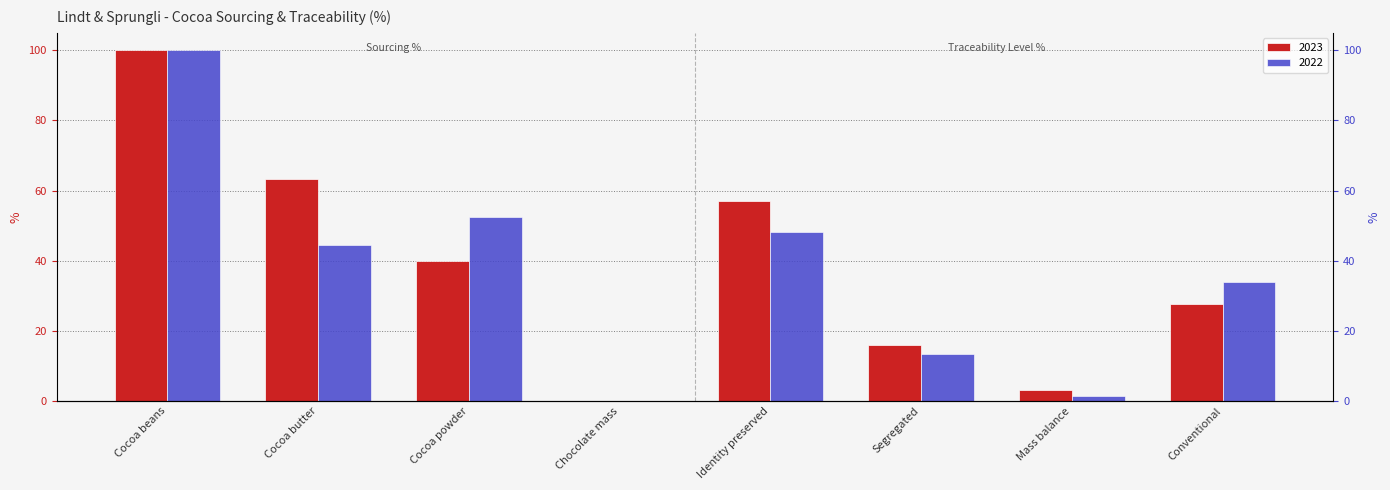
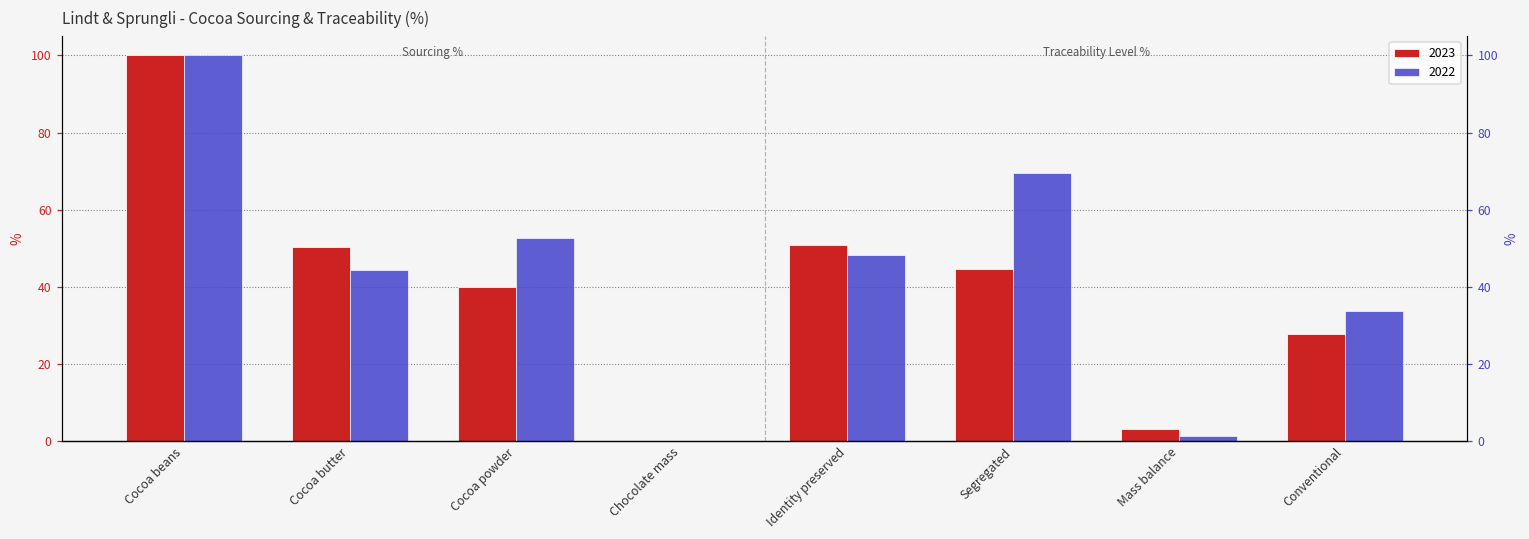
  {
    "2023": {
      "Cocoa beans": 100,
-     "Cocoa butter": 63,
+     "Cocoa butter": 50,
      "Cocoa powder": 40,
      "Chocolate mass": 0,
-     "Identity preserved": 57,
-     "Segregated": 16,
+     "Identity preserved": 51,
+     "Segregated": 45,
      "Mass balance": 3,
      "Conventional": 28
    },
    "2022": {
      "Cocoa beans": 100,
      "Cocoa butter": 44,
      "Cocoa powder": 53,
      "Chocolate mass": 0,
      "Identity preserved": 48,
-     "Segregated": 14,
+     "Segregated": 70,
      "Mass balance": 1,
      "Conventional": 34
    }
  }
